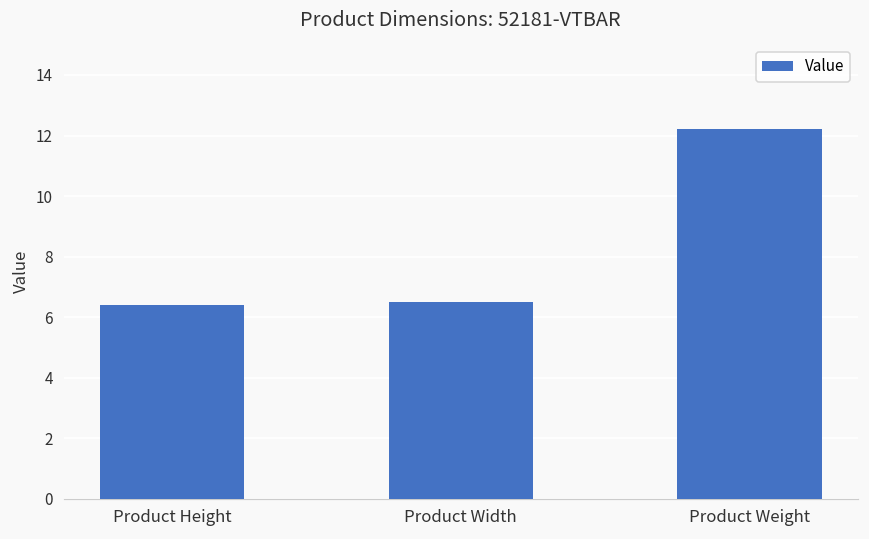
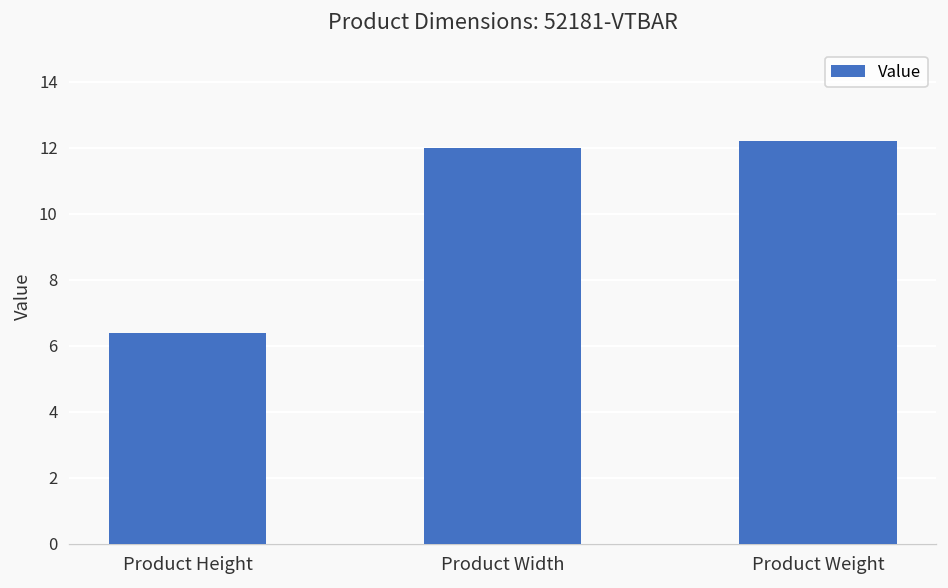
  {
    "Product Height": 6.4,
-   "Product Width": 6.5,
+   "Product Width": 12.0,
    "Product Weight": 12.2
  }
